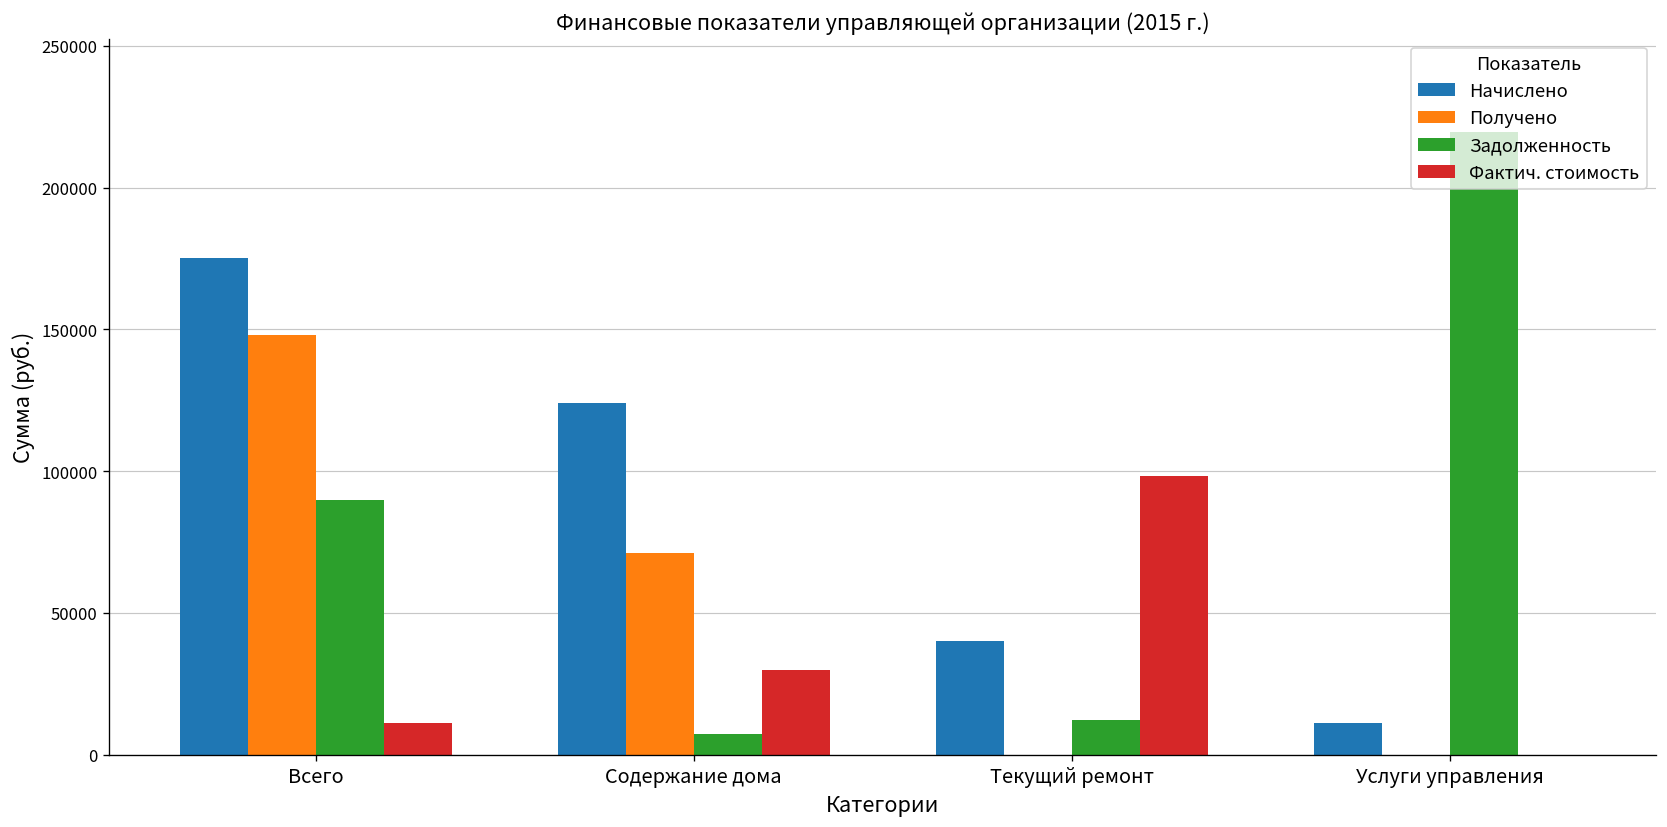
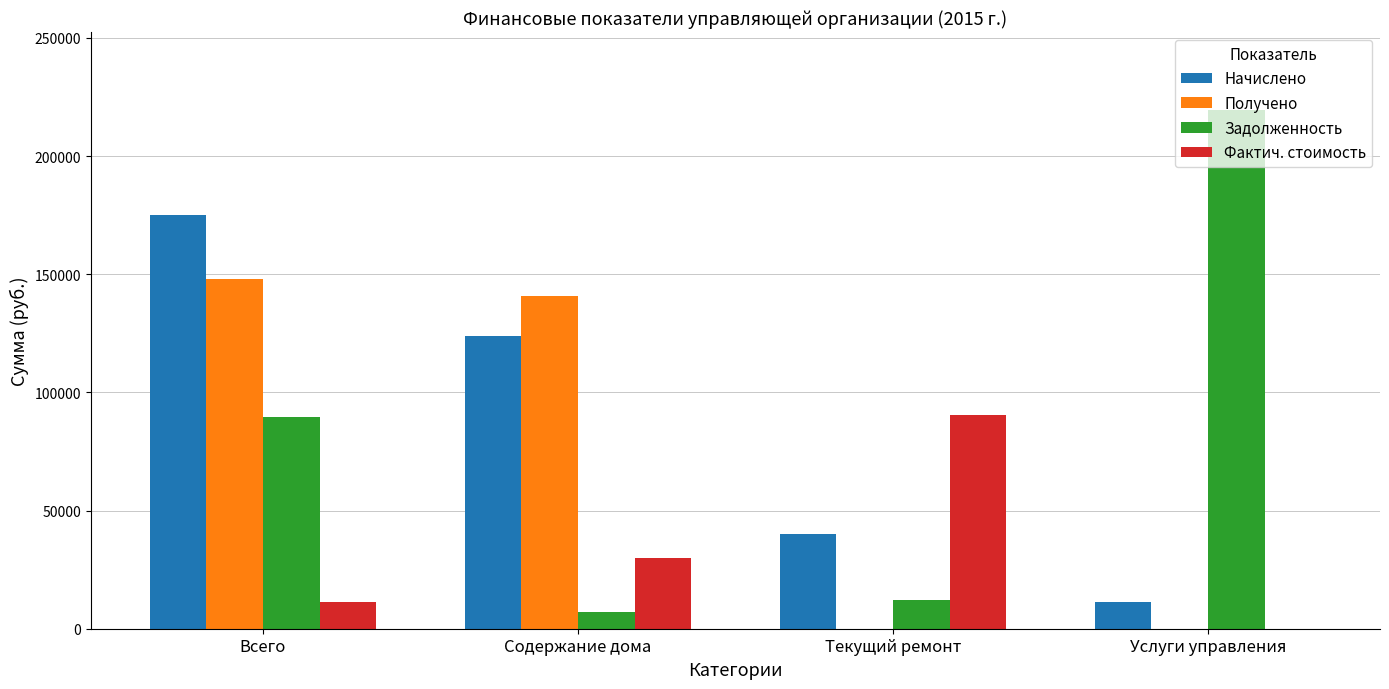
  {
    "Начислено": {
      "Всего": 175000,
      "Содержание дома": 124000,
      "Текущий ремонт": 40000,
      "Услуги управления": 11000
    },
    "Получено": {
      "Всего": 148000,
-     "Содержание дома": 71000,
+     "Содержание дома": 141000,
      "Текущий ремонт": 0,
      "Услуги управления": 0
    },
    "Задолженность": {
      "Всего": 90000,
      "Содержание дома": 7000,
      "Текущий ремонт": 12000
    },
    "Фактич. стоимость": {
      "Всего": 11000,
      "Содержание дома": 30000,
-     "Текущий ремонт": 98000,
+     "Текущий ремонт": 90000,
      "Услуги управления": 0
    }
  }
